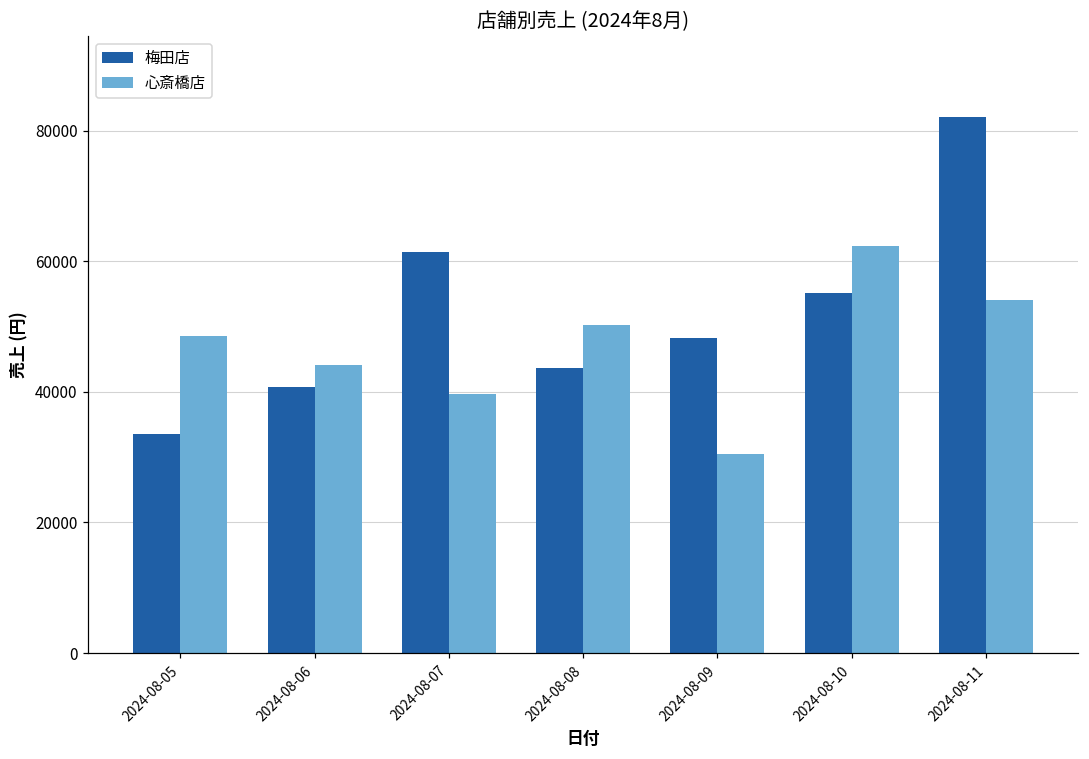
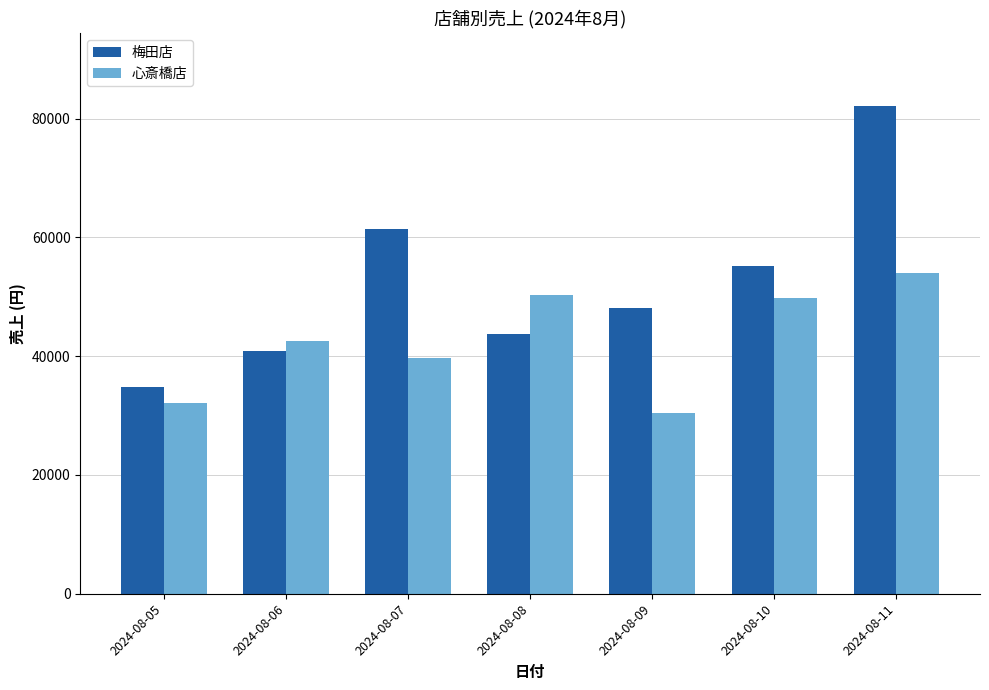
  {
    "梅田店": {
-     "2024-08-05": 34000,
+     "2024-08-05": 35000,
      "2024-08-06": 41000,
      "2024-08-07": 61000,
      "2024-08-08": 44000,
      "2024-08-09": 48000,
      "2024-08-10": 55000,
      "2024-08-11": 82000
    },
    "心斎橋店": {
-     "2024-08-05": 49000,
-     "2024-08-06": 44000,
+     "2024-08-05": 32000,
+     "2024-08-06": 43000,
      "2024-08-07": 40000,
      "2024-08-08": 50000,
      "2024-08-09": 30000,
-     "2024-08-10": 62000,
+     "2024-08-10": 50000,
      "2024-08-11": 54000
    }
  }
